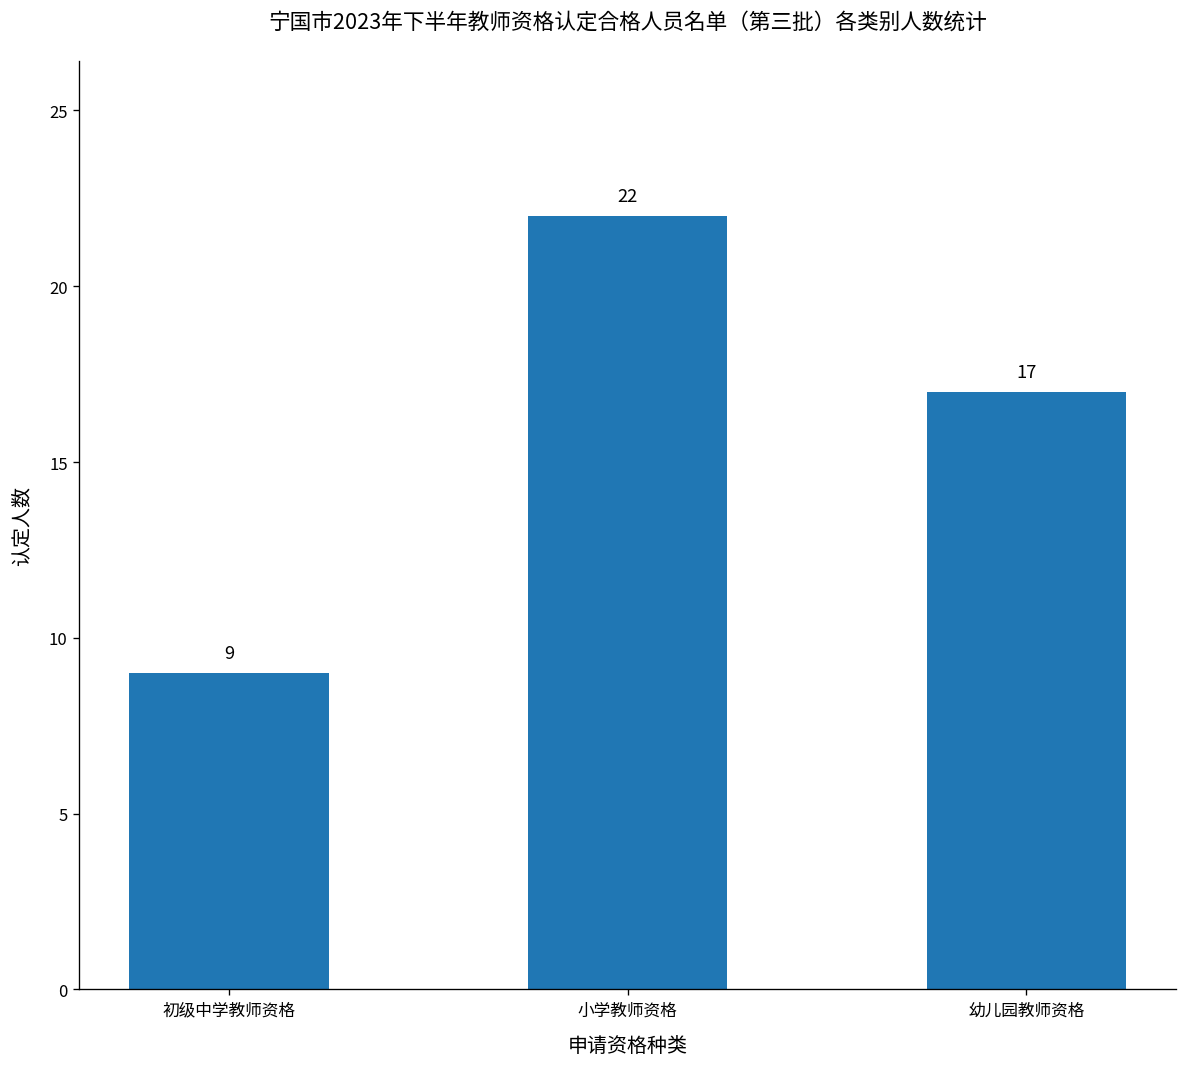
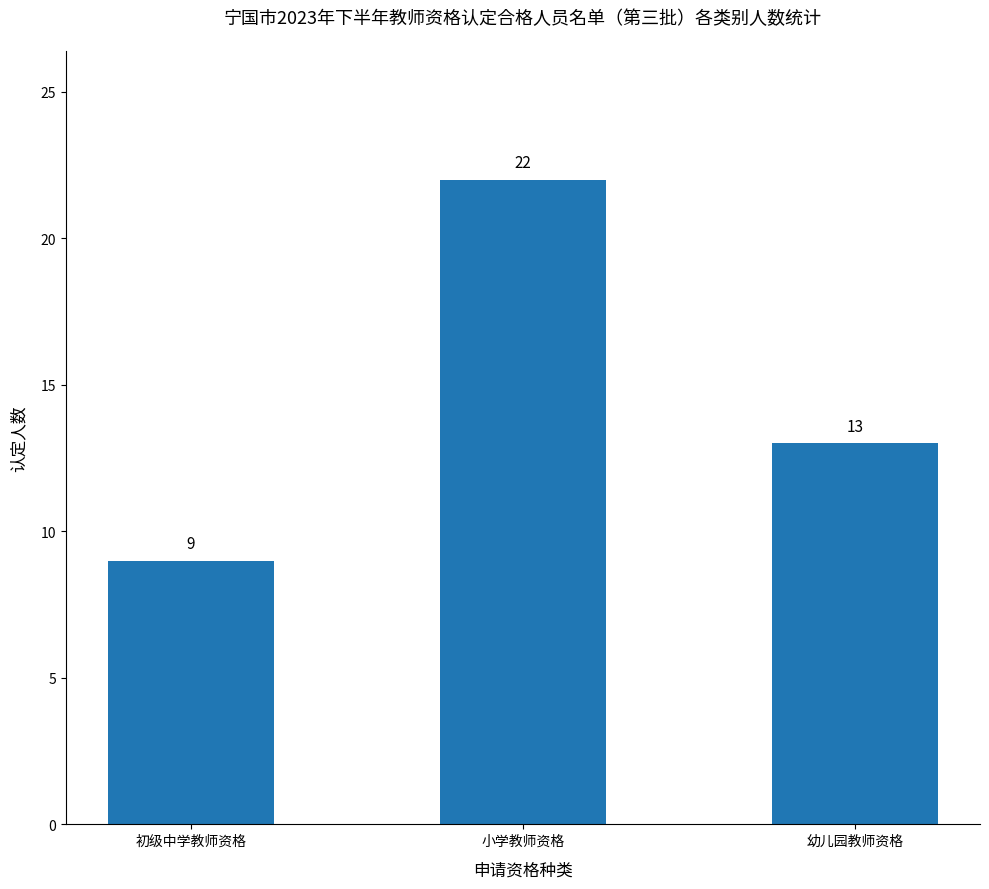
  {
    "初级中学教师资格": 9,
    "小学教师资格": 22,
-   "幼儿园教师资格": 17
+   "幼儿园教师资格": 13
  }
